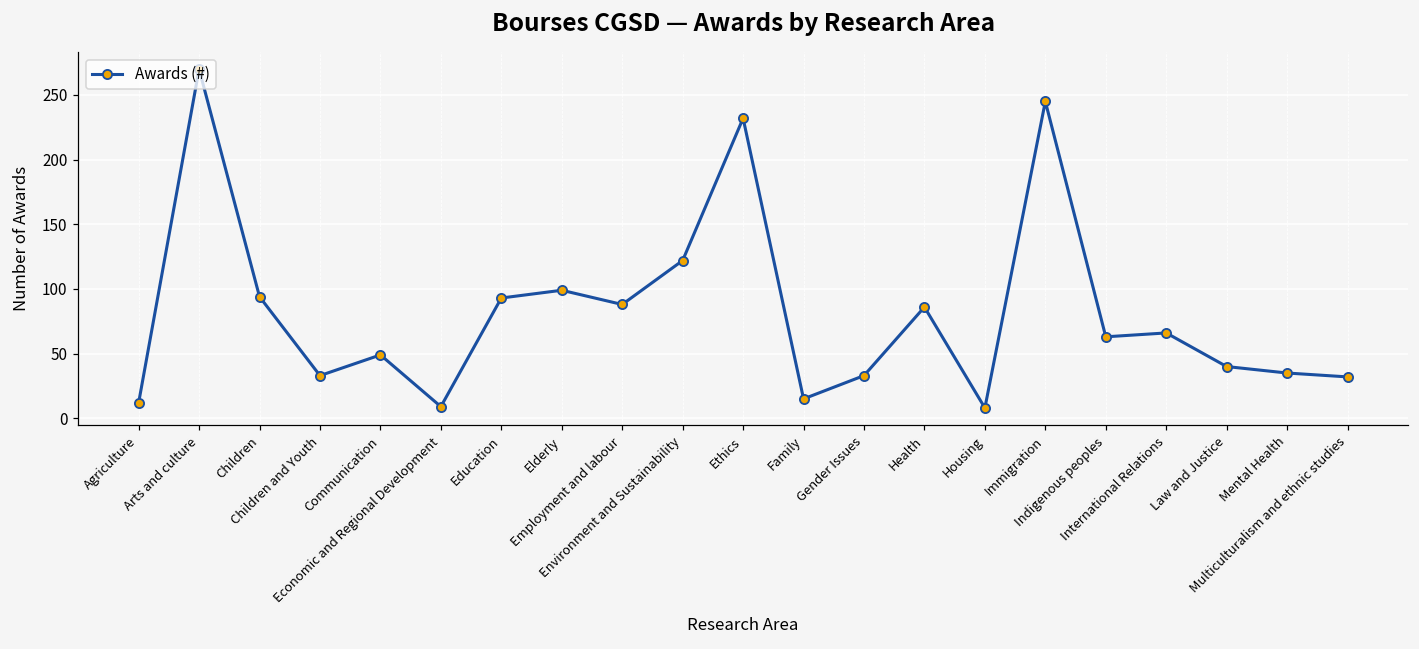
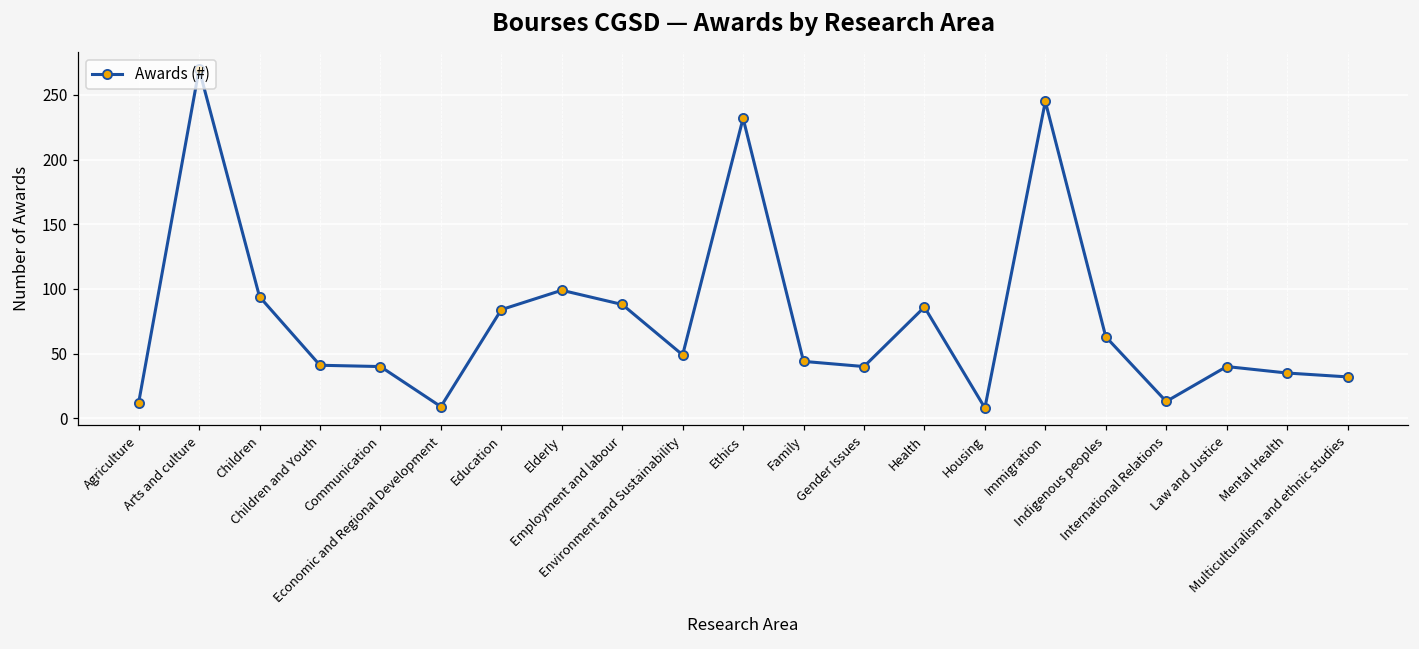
  {
    "Agriculture": 12,
    "Children": 94,
-   "Children and Youth": 33,
-   "Communication": 49,
+   "Children and Youth": 41,
+   "Communication": 40,
    "Economic and Regional Development": 9,
-   "Education": 93,
+   "Education": 84,
    "Elderly": 99,
    "Employment and labour": 88,
-   "Environment and Sustainability": 122,
+   "Environment and Sustainability": 49,
    "Ethics": 232,
-   "Family": 15,
-   "Gender Issues": 33,
+   "Family": 44,
+   "Gender Issues": 40,
    "Health": 86,
    "Housing": 8,
    "Immigration": 245,
    "Indigenous peoples": 63,
-   "International Relations": 66,
+   "International Relations": 13,
    "Law and Justice": 40,
    "Mental Health": 35,
    "Multiculturalism and ethnic studies": 32
  }
